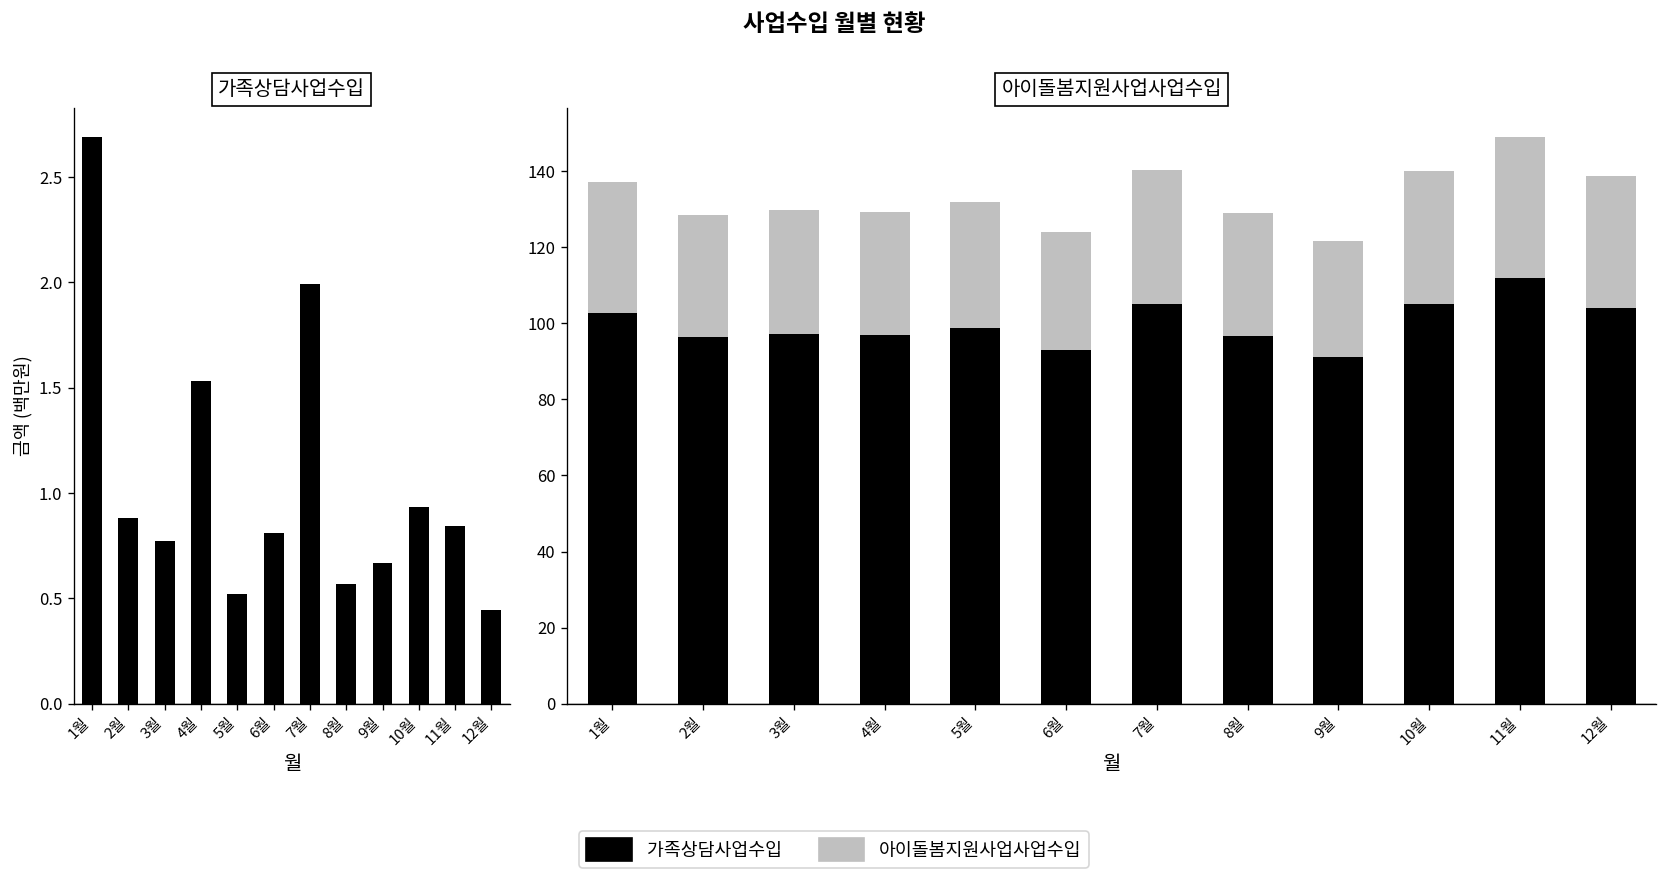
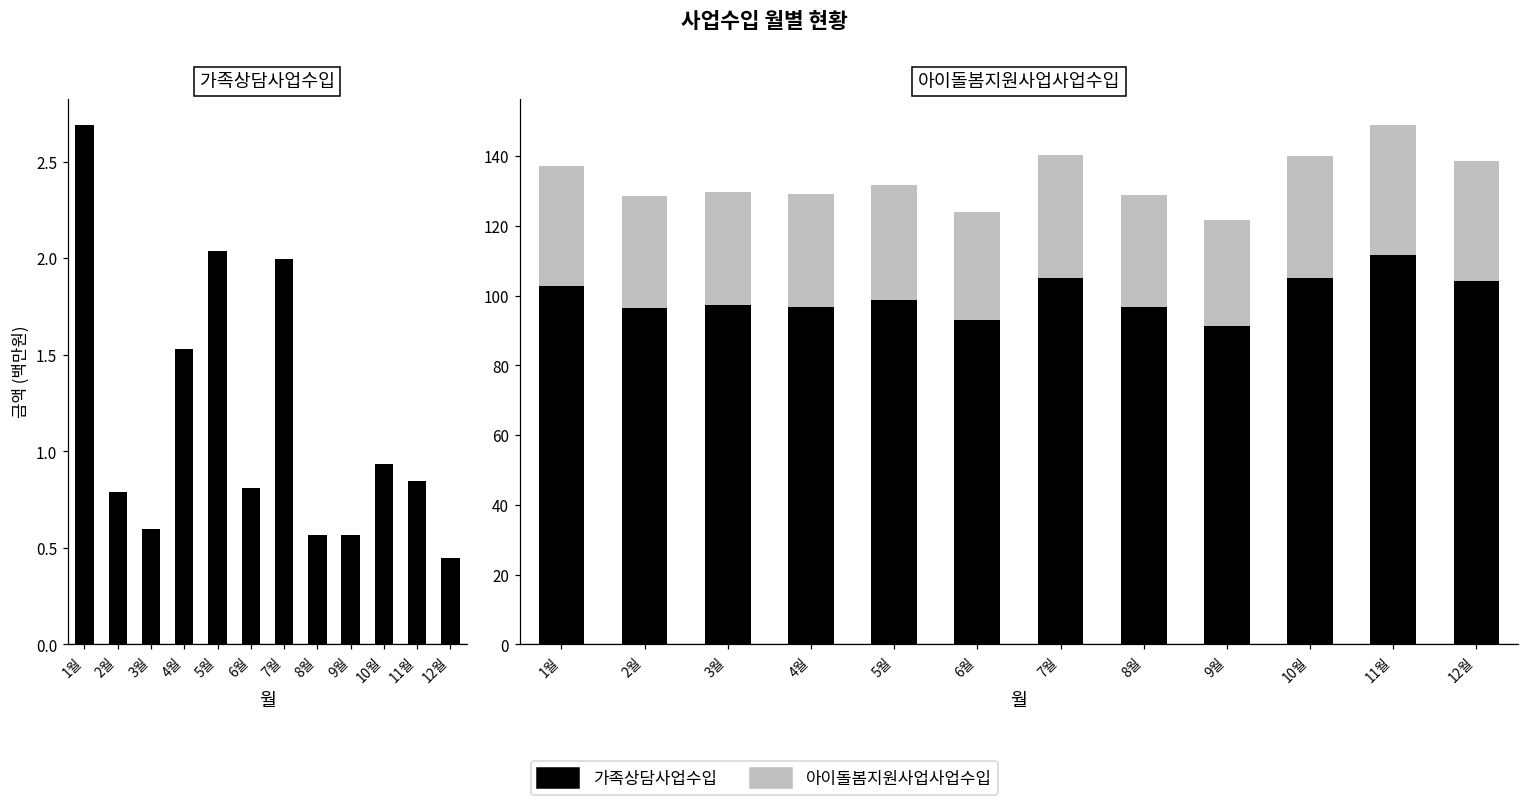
  {
    "가족상담사업수입": {
      "1월": 2.69,
-     "2월": 0.88,
-     "3월": 0.77,
+     "2월": 0.79,
+     "3월": 0.60,
      "4월": 1.53,
-     "5월": 0.52,
+     "5월": 2.04,
      "6월": 0.81,
      "7월": 1.99,
      "8월": 0.57,
-     "9월": 0.67,
+     "9월": 0.57,
      "10월": 0.94,
      "11월": 0.85,
      "12월": 0.45
    }
  }
